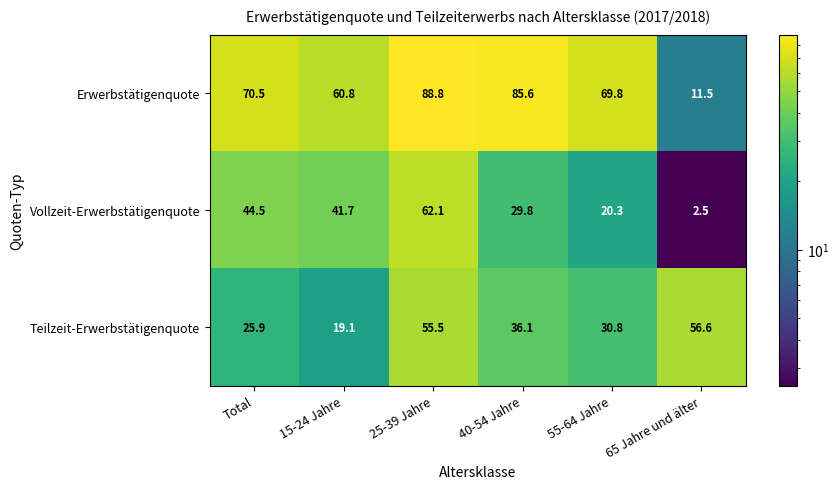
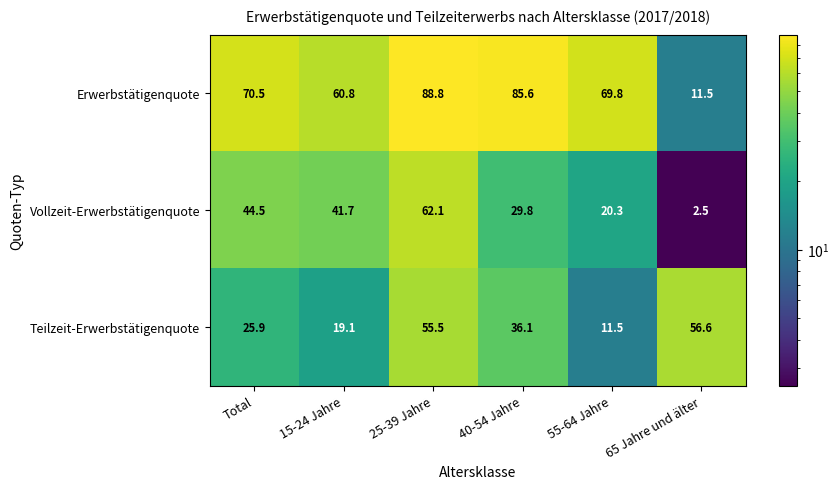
  {
    "Erwerbstätigenquote": {
      "Total": 70.5,
      "15-24 Jahre": 60.8,
      "25-39 Jahre": 88.8,
      "40-54 Jahre": 85.6,
      "55-64 Jahre": 69.8,
      "65 Jahre und älter": 11.5
    },
    "Vollzeit-Erwerbstätigenquote": {
      "Total": 44.5,
      "15-24 Jahre": 41.7,
      "25-39 Jahre": 62.1,
      "40-54 Jahre": 29.8,
      "55-64 Jahre": 20.3,
      "65 Jahre und älter": 2.5
    },
    "Teilzeit-Erwerbstätigenquote": {
      "Total": 25.9,
      "15-24 Jahre": 19.1,
      "25-39 Jahre": 55.5,
      "40-54 Jahre": 36.1,
-     "55-64 Jahre": 30.8,
+     "55-64 Jahre": 11.5,
      "65 Jahre und älter": 56.6
    }
  }
